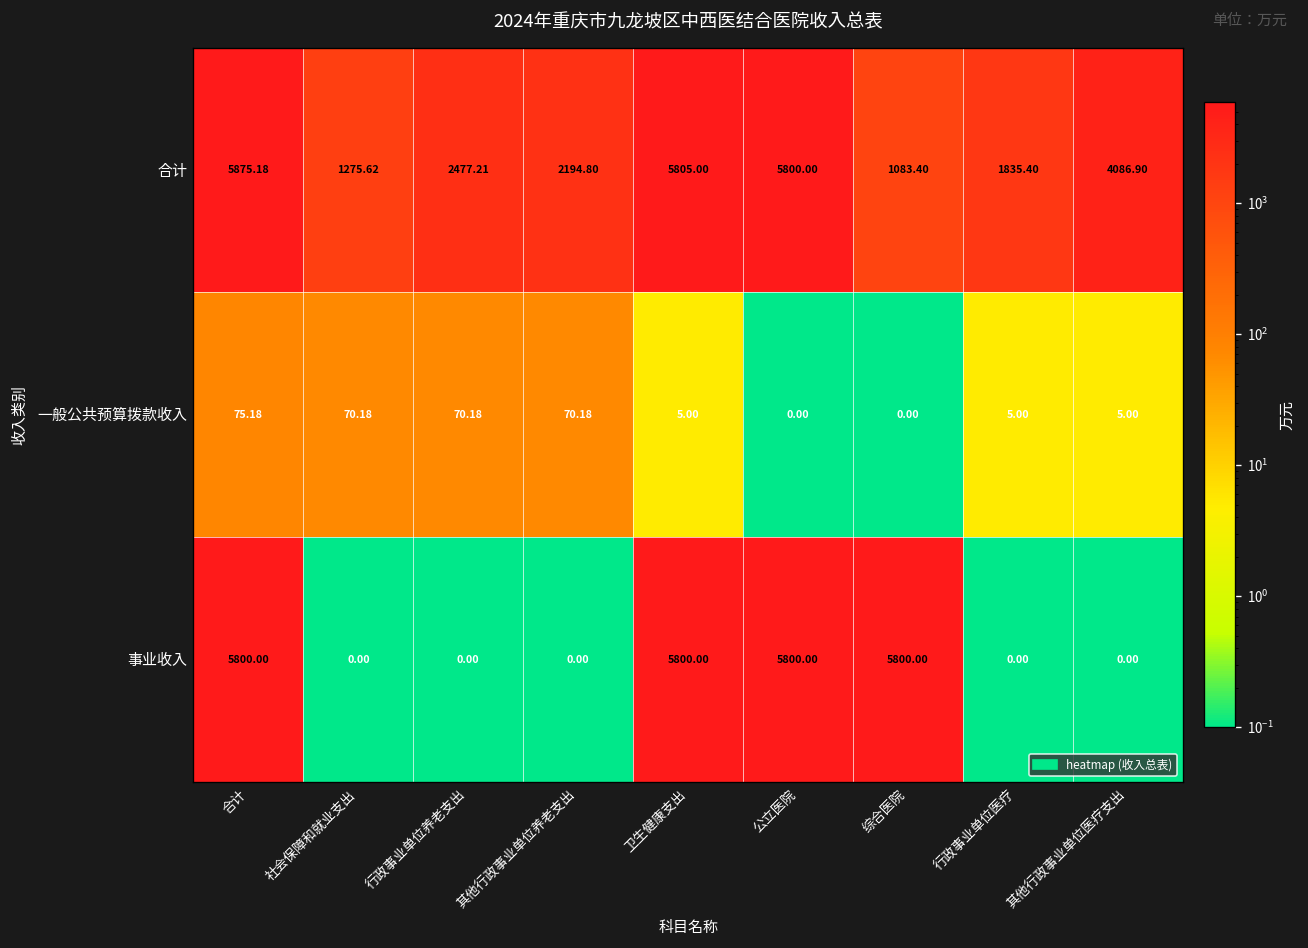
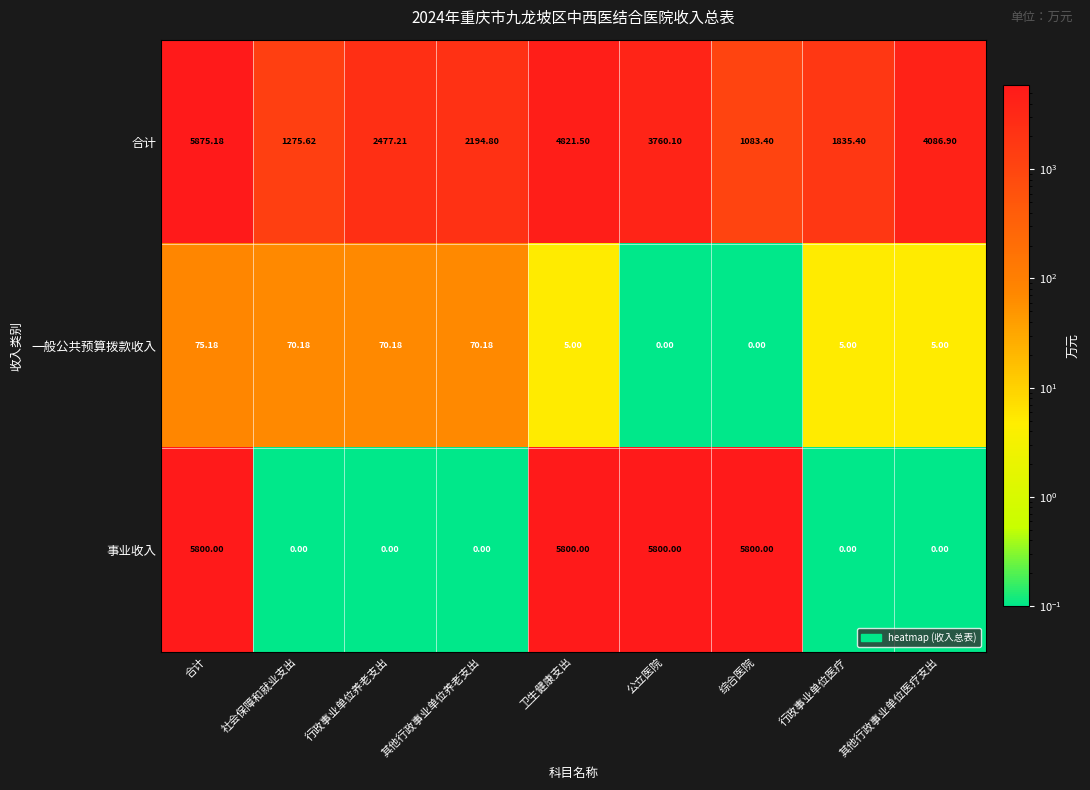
  {
    "合计": {
      "合计": 5875.18,
      "社会保障和就业支出": 1275.62,
      "行政事业单位养老支出": 2477.21,
      "其他行政事业单位养老支出": 2194.80,
-     "卫生健康支出": 5805.00,
-     "公立医院": 5800.00,
+     "卫生健康支出": 4821.50,
+     "公立医院": 3760.10,
      "综合医院": 1083.40,
      "行政事业单位医疗": 1835.40,
      "其他行政事业单位医疗支出": 4086.90
    },
    "一般公共预算拨款收入": {
      "合计": 75.18,
      "社会保障和就业支出": 70.18,
      "行政事业单位养老支出": 70.18,
      "其他行政事业单位养老支出": 70.18,
      "卫生健康支出": 5.00,
      "公立医院": 0.00,
      "综合医院": 0.00,
      "行政事业单位医疗": 5.00,
      "其他行政事业单位医疗支出": 5.00
    },
    "事业收入": {
      "合计": 5800.00,
      "社会保障和就业支出": 0.00,
      "行政事业单位养老支出": 0.00,
      "其他行政事业单位养老支出": 0.00,
      "卫生健康支出": 5800.00,
      "公立医院": 5800.00,
      "综合医院": 5800.00,
      "行政事业单位医疗": 0.00,
      "其他行政事业单位医疗支出": 0.00
    }
  }
